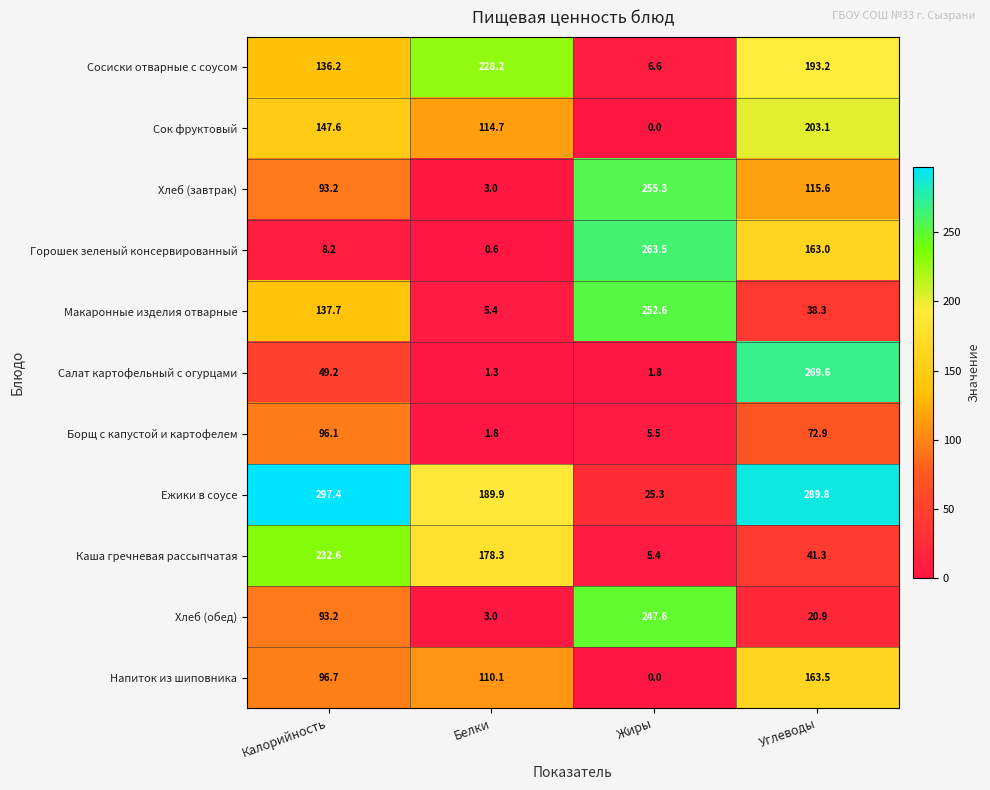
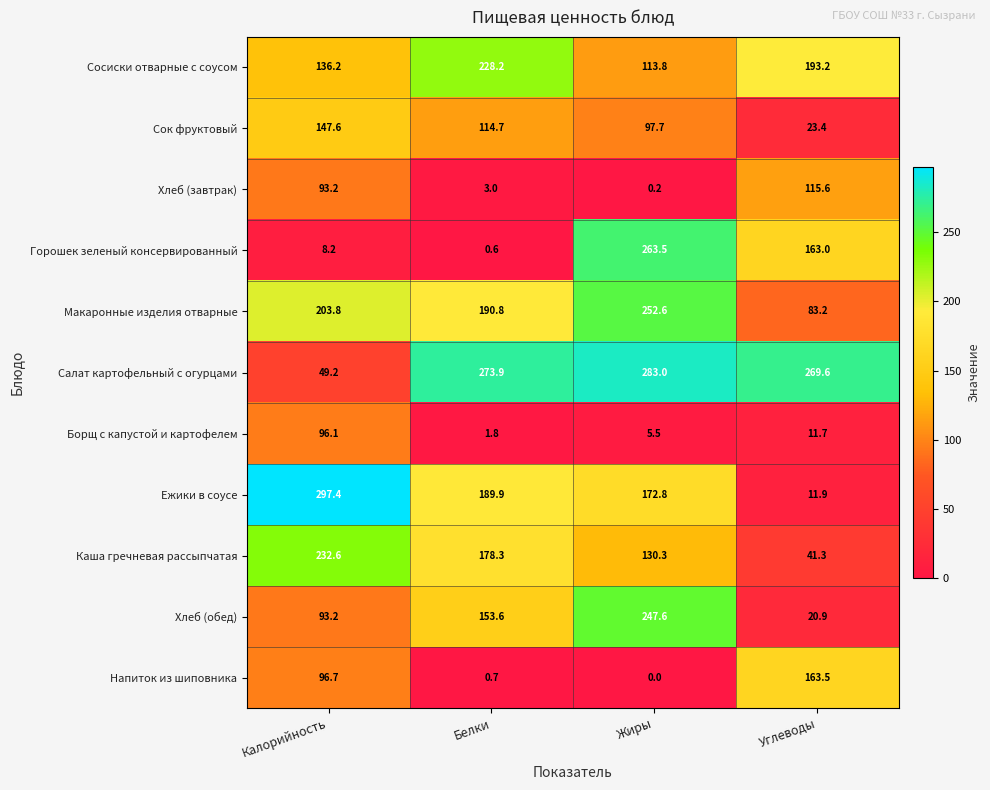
  {
    "Сосиски отварные с соусом": {
      "Калорийность": 136.2,
      "Белки": 228.2,
-     "Жиры": 6.6,
+     "Жиры": 113.8,
      "Углеводы": 193.2
    },
    "Сок фруктовый": {
      "Калорийность": 147.6,
      "Белки": 114.7,
-     "Жиры": 0.0,
-     "Углеводы": 203.1
+     "Жиры": 97.7,
+     "Углеводы": 23.4
    },
    "Хлеб (завтрак)": {
      "Калорийность": 93.2,
      "Белки": 3.0,
-     "Жиры": 255.3,
+     "Жиры": 0.2,
      "Углеводы": 115.6
    },
    "Горошек зеленый консервированный": {
      "Калорийность": 8.2,
      "Белки": 0.6,
      "Жиры": 263.5,
      "Углеводы": 163.0
    },
    "Макаронные изделия отварные": {
-     "Калорийность": 137.7,
-     "Белки": 5.4,
+     "Калорийность": 203.8,
+     "Белки": 190.8,
      "Жиры": 252.6,
-     "Углеводы": 38.3
+     "Углеводы": 83.2
    },
    "Салат картофельный с огурцами": {
      "Калорийность": 49.2,
-     "Белки": 1.3,
-     "Жиры": 1.8,
+     "Белки": 273.9,
+     "Жиры": 283.0,
      "Углеводы": 269.6
    },
    "Борщ с капустой и картофелем": {
      "Калорийность": 96.1,
      "Белки": 1.8,
      "Жиры": 5.5,
-     "Углеводы": 72.9
+     "Углеводы": 11.7
    },
    "Ежики в соусе": {
      "Калорийность": 297.4,
      "Белки": 189.9,
-     "Жиры": 25.3,
-     "Углеводы": 289.8
+     "Жиры": 172.8,
+     "Углеводы": 11.9
    },
    "Каша гречневая рассыпчатая": {
      "Калорийность": 232.6,
      "Белки": 178.3,
-     "Жиры": 5.4,
+     "Жиры": 130.3,
      "Углеводы": 41.3
    },
    "Хлеб (обед)": {
      "Калорийность": 93.2,
-     "Белки": 3.0,
+     "Белки": 153.6,
      "Жиры": 247.6,
      "Углеводы": 20.9
    },
    "Напиток из шиповника": {
      "Калорийность": 96.7,
-     "Белки": 110.1,
+     "Белки": 0.7,
      "Жиры": 0.0,
      "Углеводы": 163.5
    }
  }
